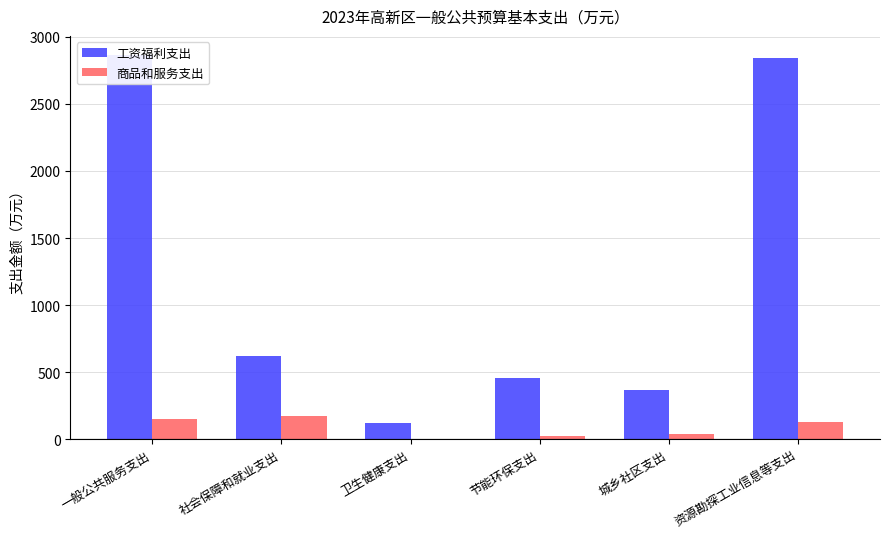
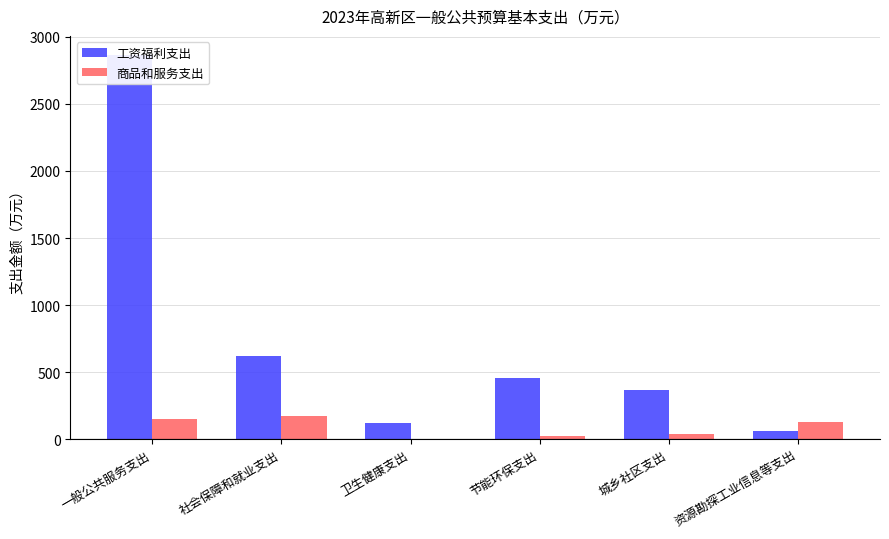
  {
    "工资福利支出": {
      "社会保障和就业支出": 620,
      "卫生健康支出": 120,
      "节能环保支出": 460,
      "城乡社区支出": 370,
-     "资源勘探工业信息等支出": 2840
+     "资源勘探工业信息等支出": 60
    },
    "商品和服务支出": {
      "一般公共服务支出": 150,
      "社会保障和就业支出": 170,
      "卫生健康支出": 0,
      "节能环保支出": 20,
      "城乡社区支出": 40,
      "资源勘探工业信息等支出": 130
    }
  }
